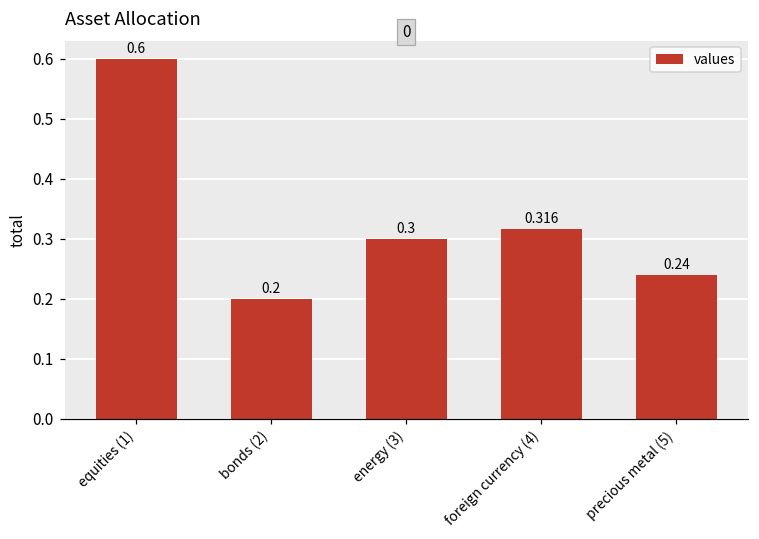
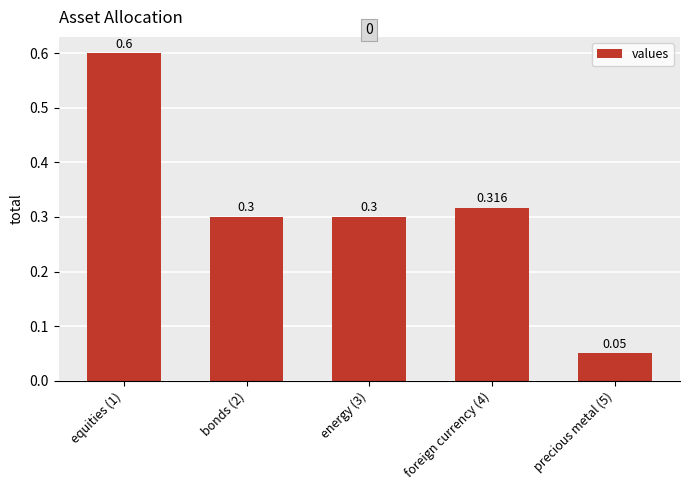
  {
    "equities (1)": 0.6,
-   "bonds (2)": 0.2,
+   "bonds (2)": 0.3,
    "energy (3)": 0.3,
    "foreign currency (4)": 0.316,
-   "precious metal (5)": 0.24
+   "precious metal (5)": 0.05
  }
